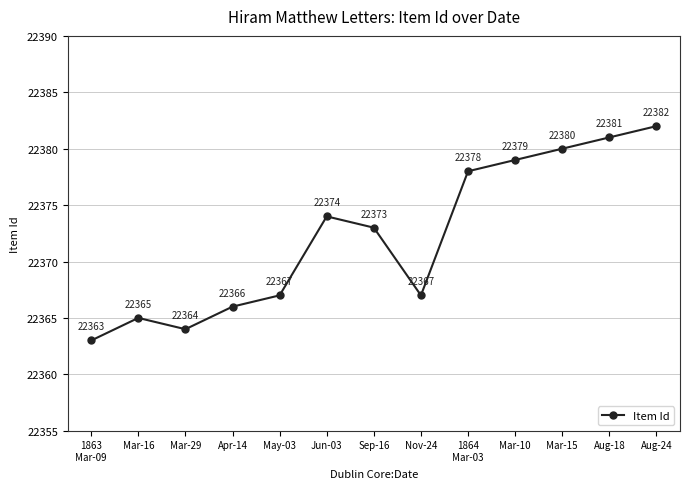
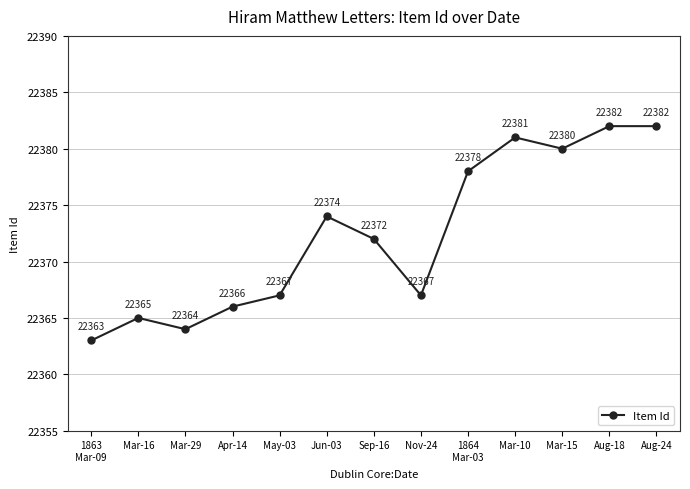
  {
    "1863 Mar-09": 22363,
    "Mar-16": 22365,
    "Mar-29": 22364,
    "Apr-14": 22366,
    "May-03": 22367,
    "Jun-03": 22374,
-   "Sep-16": 22373,
+   "Sep-16": 22372,
    "Nov-24": 22367,
    "1864 Mar-03": 22378,
-   "Mar-10": 22379,
+   "Mar-10": 22381,
    "Mar-15": 22380,
-   "Aug-18": 22381,
+   "Aug-18": 22382,
    "Aug-24": 22382
  }
